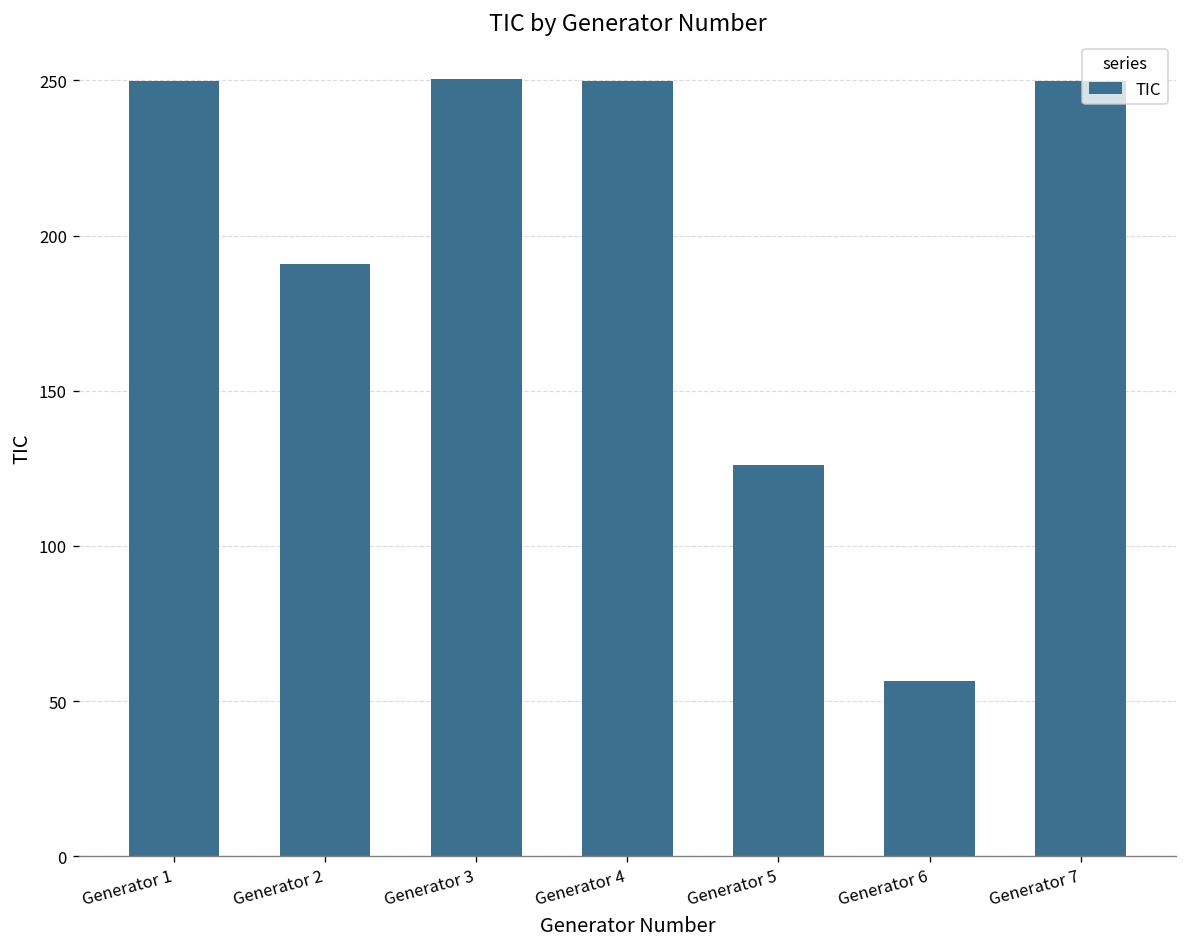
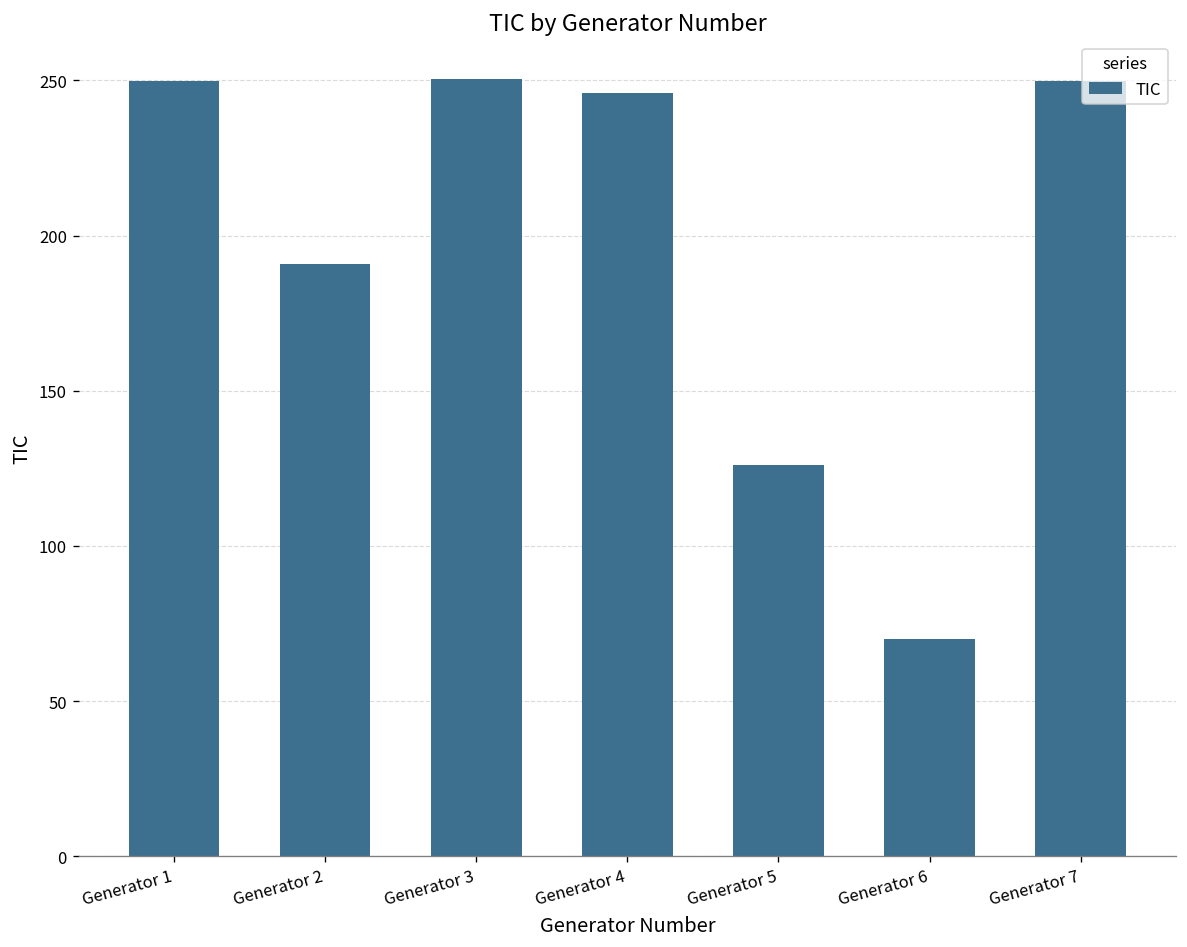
  {
    "Generator 1": 250,
    "Generator 2": 191,
    "Generator 3": 250,
-   "Generator 4": 250,
+   "Generator 4": 246,
    "Generator 5": 126,
-   "Generator 6": 56,
+   "Generator 6": 70,
    "Generator 7": 250
  }
